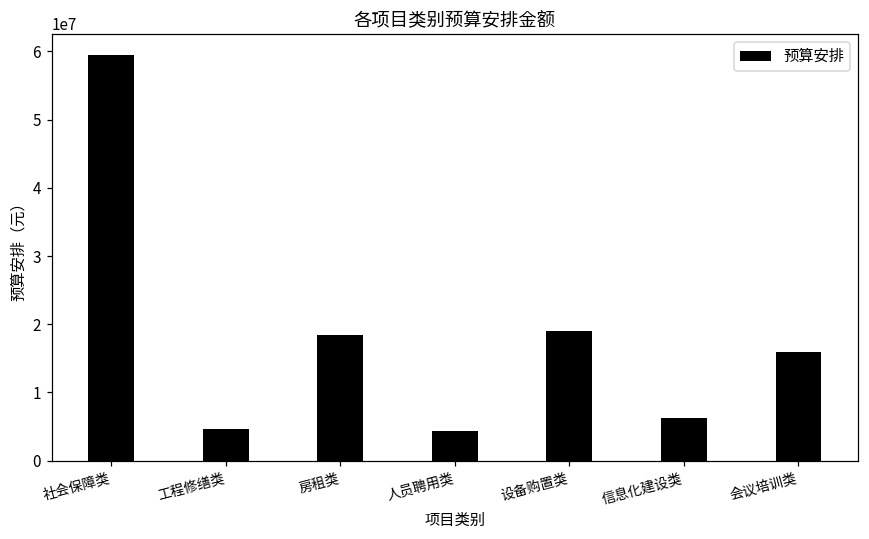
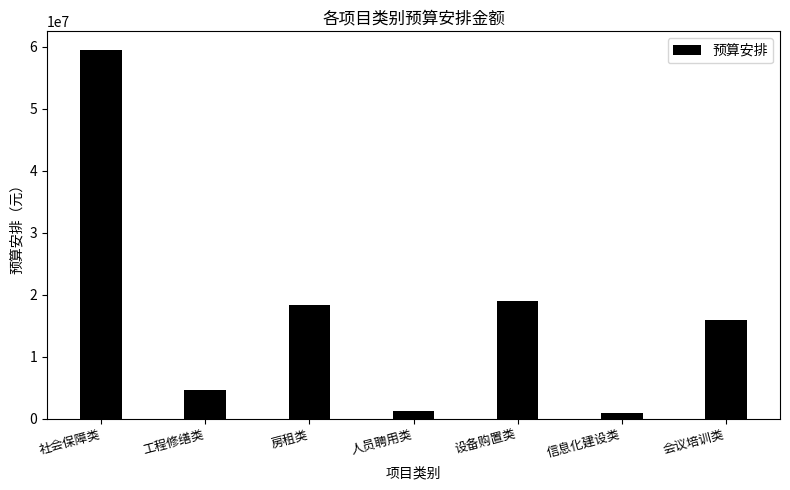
  {
    "社会保障类": 60000000,
    "工程修缮类": 5000000,
    "房租类": 18000000,
-   "人员聘用类": 4000000,
+   "人员聘用类": 1000000,
    "设备购置类": 19000000,
-   "信息化建设类": 6000000,
+   "信息化建设类": 1000000,
    "会议培训类": 16000000
  }
